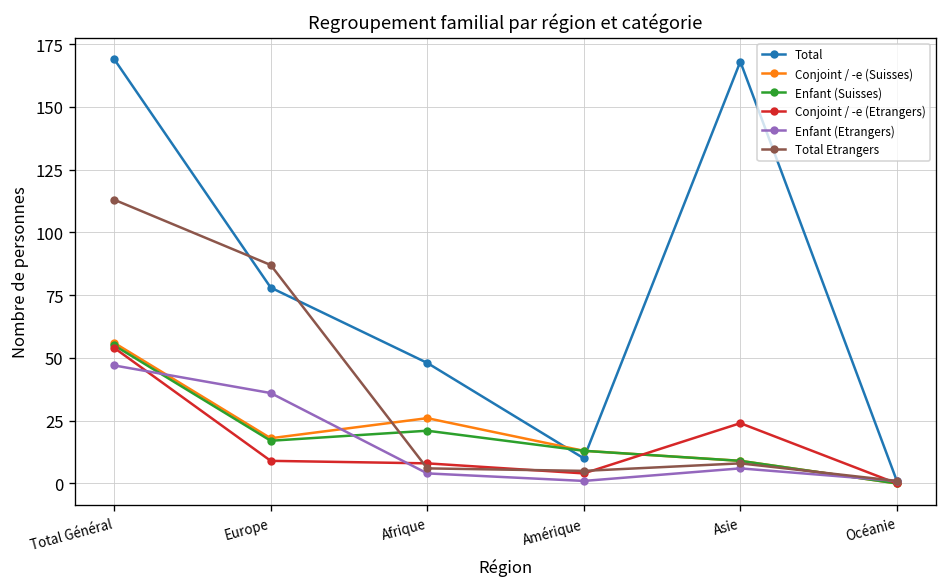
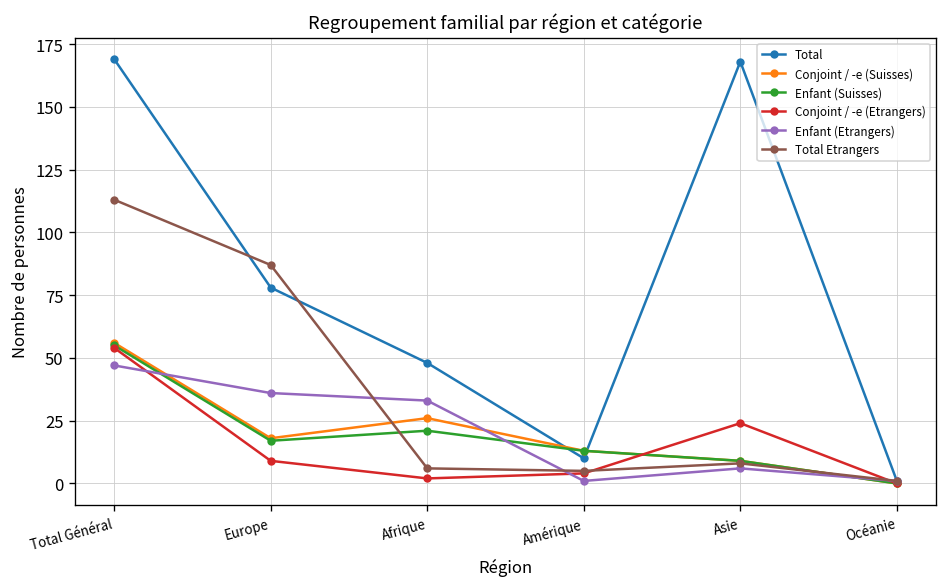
  {
    "Total": {
      "Total Général": 169,
      "Europe": 78,
      "Afrique": 48,
      "Amérique": 10,
      "Asie": 168
    },
    "Conjoint / -e (Suisses)": {
      "Afrique": 26
    },
    "Enfant (Suisses)": {
      "Afrique": 21
    },
    "Conjoint / -e (Etrangers)": {
      "Europe": 9,
-     "Afrique": 8,
+     "Afrique": 2,
      "Asie": 24
    },
    "Enfant (Etrangers)": {
      "Total Général": 47,
      "Europe": 36,
-     "Afrique": 4,
+     "Afrique": 33,
      "Amérique": 1,
      "Asie": 6
    },
    "Total Etrangers": {
      "Total Général": 113,
      "Europe": 87,
      "Afrique": 6
    }
  }
